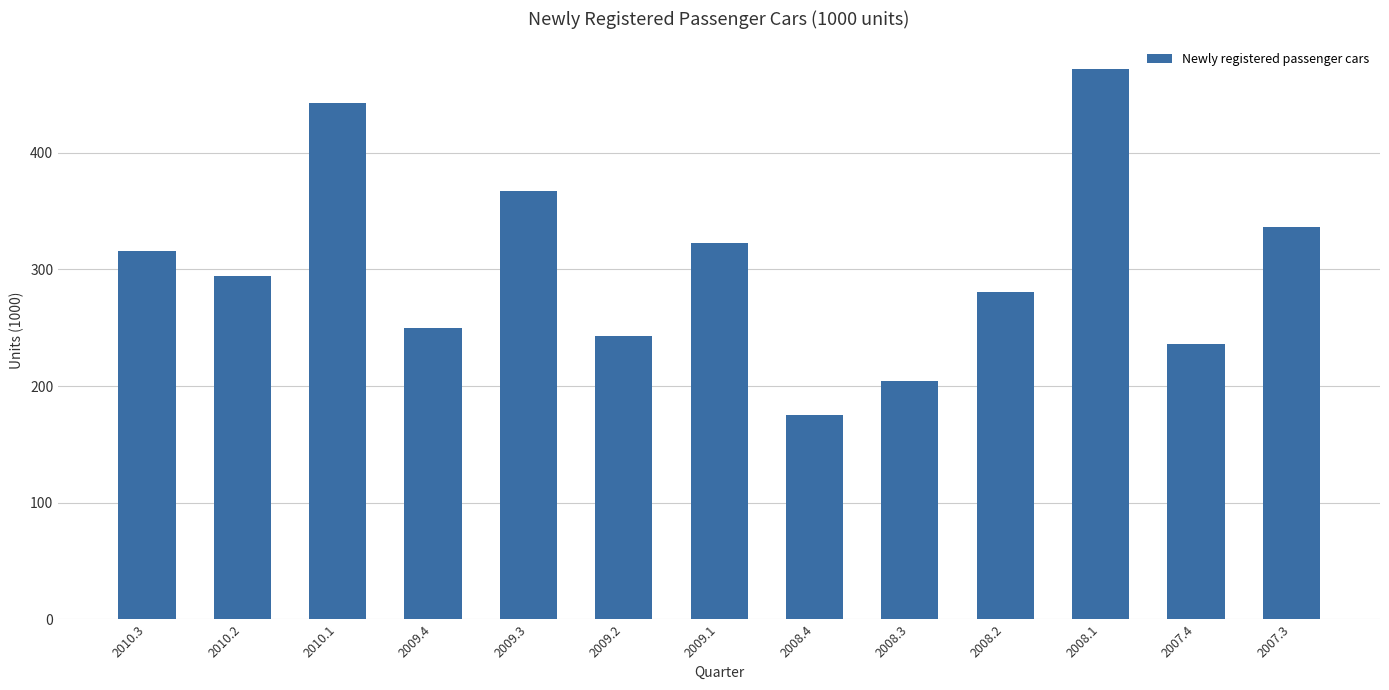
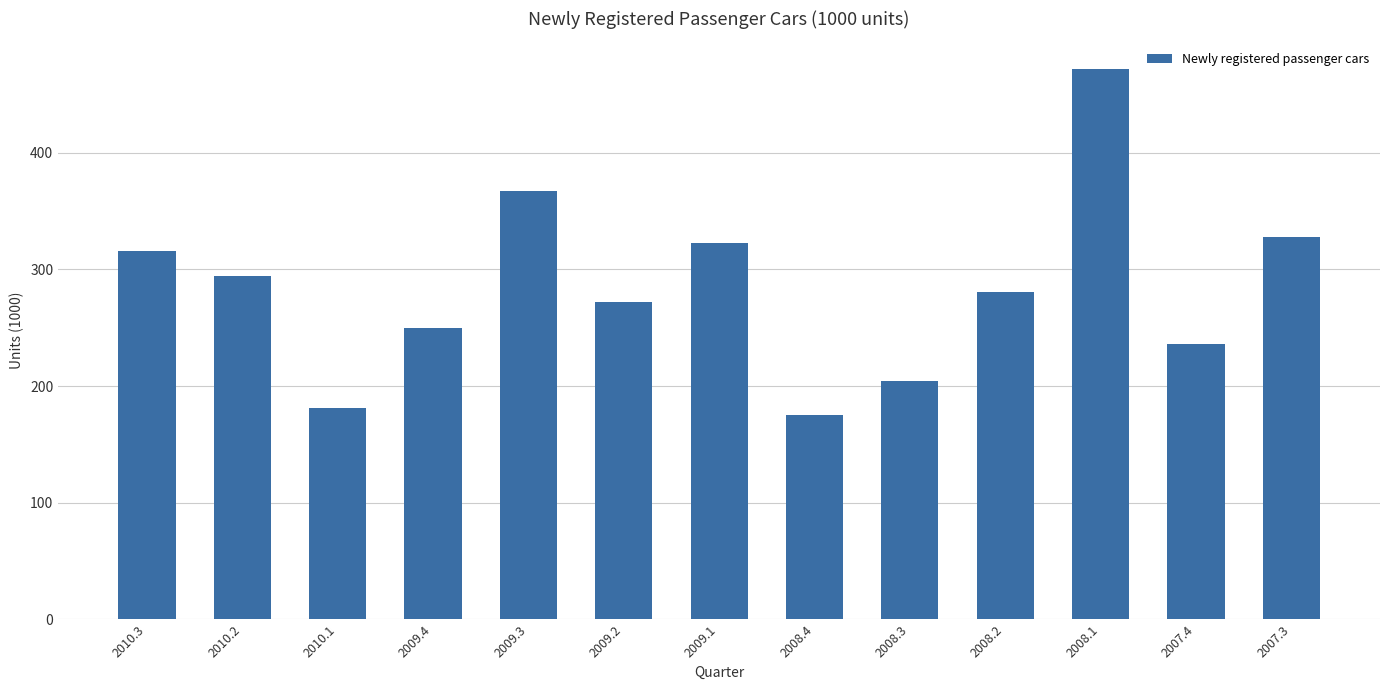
  {
    "2010.3": 316,
    "2010.2": 294,
-   "2010.1": 443,
+   "2010.1": 181,
    "2009.4": 250,
    "2009.3": 367,
-   "2009.2": 243,
+   "2009.2": 272,
    "2009.1": 323,
    "2008.4": 175,
    "2008.3": 204,
    "2008.2": 281,
    "2008.1": 472,
    "2007.4": 236,
-   "2007.3": 336
+   "2007.3": 328
  }
